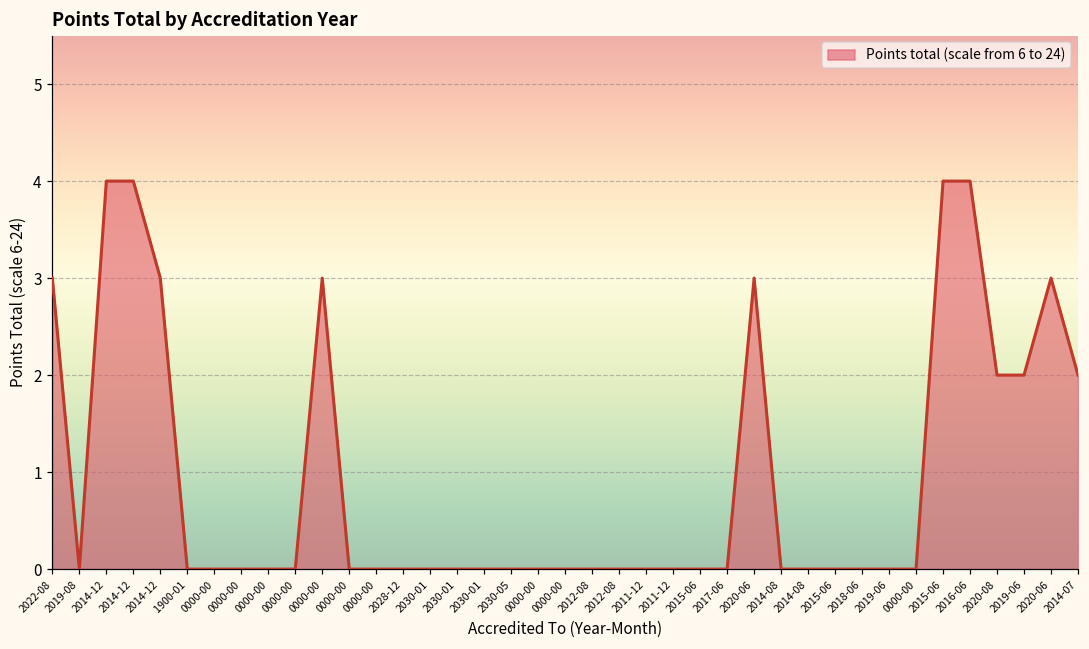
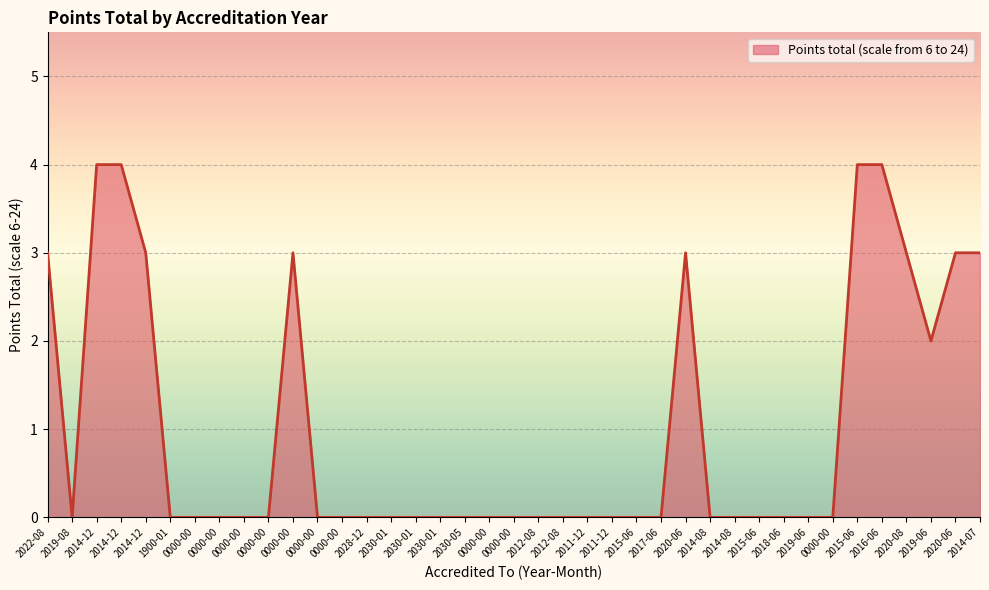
  {
    "2022-08": 3,
    "2019-08": 0,
    "1900-01": 0,
    "2028-12": 0,
    "2030-05": 0,
    "2017-06": 0,
    "2018-06": 0,
    "2016-06": 4,
-   "2020-08": 2,
-   "2014-07": 2
+   "2020-08": 3,
+   "2014-07": 3
  }
